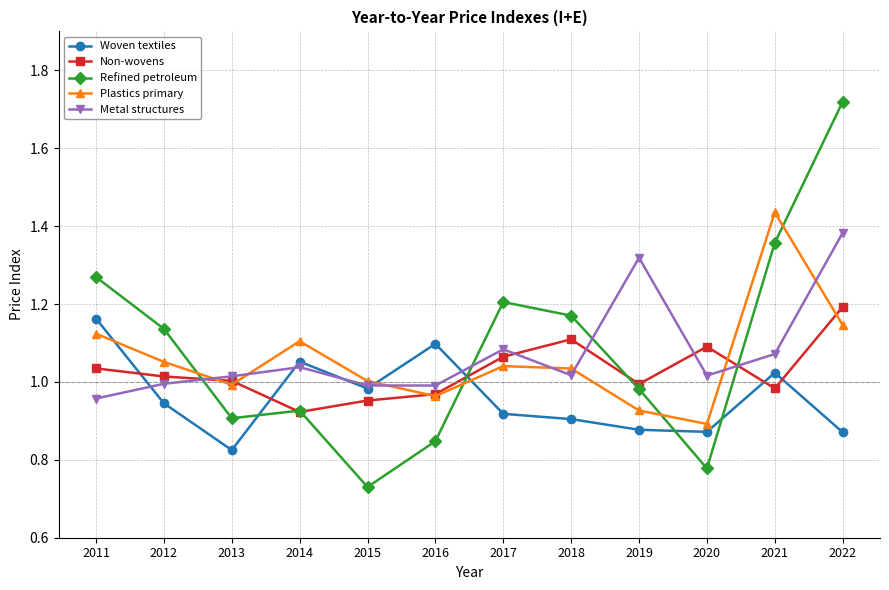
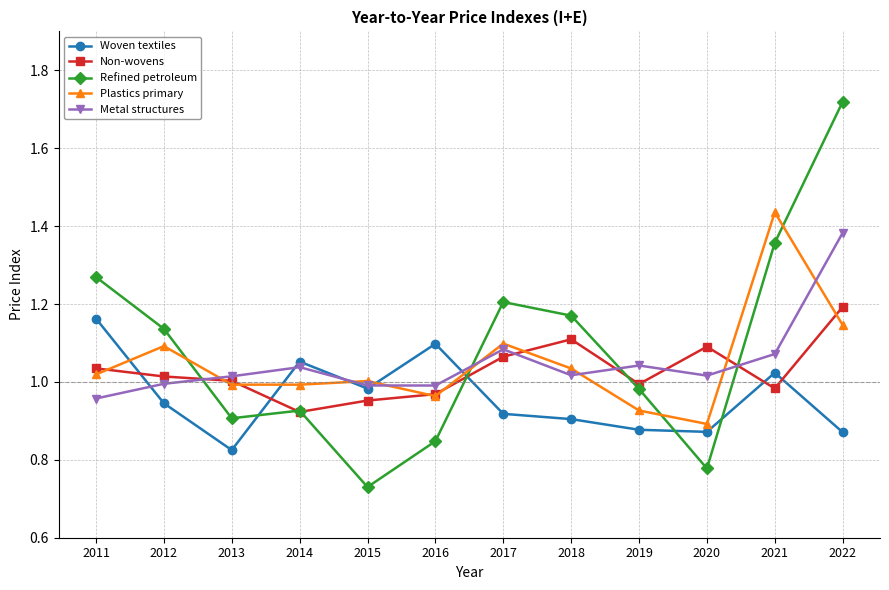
  {
    "Woven textiles": {
      "2011": 1.16,
      "2012": 0.95,
      "2013": 0.83,
      "2014": 1.05,
      "2015": 0.98,
      "2016": 1.10,
      "2017": 0.92,
      "2018": 0.90,
      "2019": 0.88,
      "2020": 0.87,
      "2021": 1.02,
      "2022": 0.87
    },
    "Non-wovens": {
      "2011": 1.03,
      "2012": 1.01,
      "2013": 1.00,
      "2015": 0.95,
      "2017": 1.06,
      "2018": 1.11,
      "2019": 0.99,
      "2020": 1.09,
      "2021": 0.98,
      "2022": 1.19
    },
    "Refined petroleum": {
      "2011": 1.27,
      "2012": 1.14,
      "2013": 0.91,
      "2015": 0.73,
      "2016": 0.85,
      "2017": 1.21,
      "2018": 1.17,
      "2019": 0.98,
      "2020": 0.78,
      "2021": 1.36,
      "2022": 1.72
    },
    "Plastics primary": {
-     "2011": 1.12,
-     "2012": 1.05,
+     "2011": 1.02,
+     "2012": 1.09,
      "2013": 0.99,
-     "2014": 1.10,
+     "2014": 0.99,
      "2015": 1.00,
-     "2017": 1.04,
+     "2017": 1.10,
      "2018": 1.03,
      "2019": 0.93,
      "2020": 0.89,
      "2021": 1.44,
      "2022": 1.15
    },
    "Metal structures": {
      "2011": 0.96,
      "2012": 1.00,
      "2013": 1.01,
      "2014": 1.04,
      "2015": 0.99,
      "2016": 0.99,
      "2017": 1.08,
      "2018": 1.02,
-     "2019": 1.32,
+     "2019": 1.04,
      "2020": 1.02,
      "2021": 1.07,
      "2022": 1.38
    }
  }
